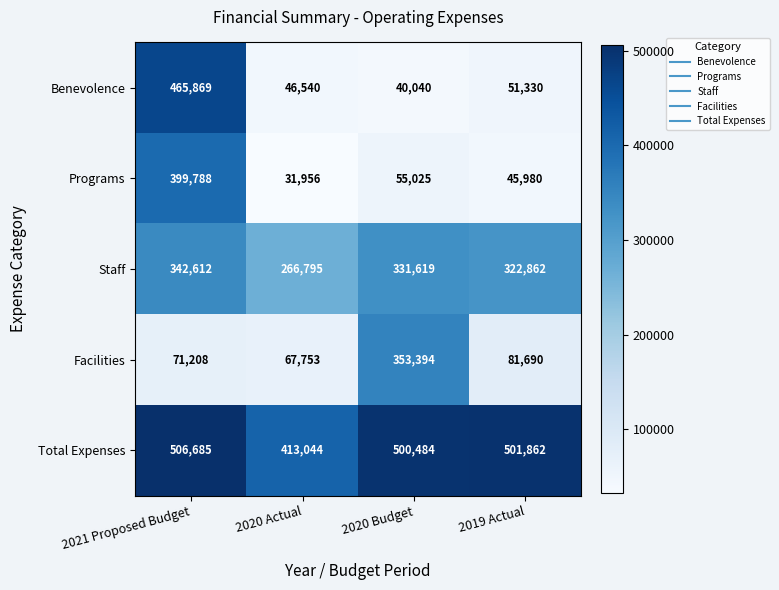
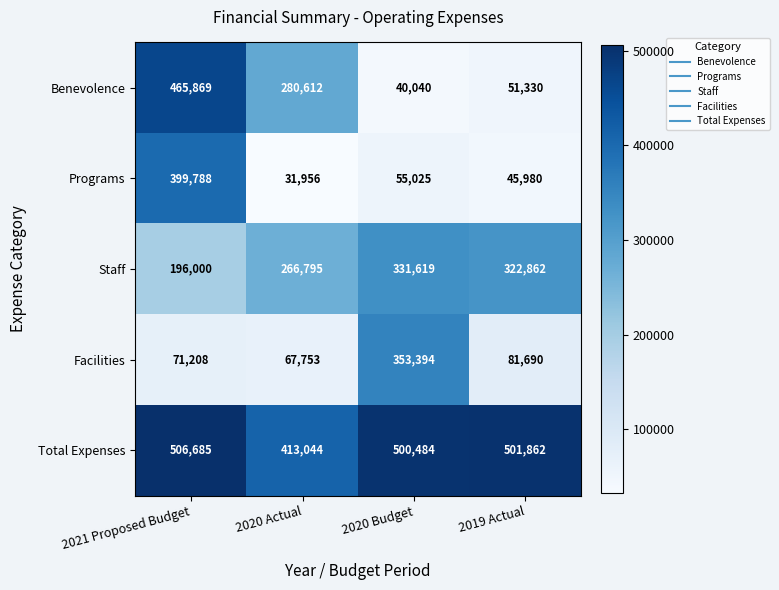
  {
    "Benevolence": {
      "2021 Proposed Budget": "465,869",
-     "2020 Actual": "46,540",
+     "2020 Actual": "280,612",
      "2020 Budget": "40,040",
      "2019 Actual": "51,330"
    },
    "Programs": {
      "2021 Proposed Budget": "399,788",
      "2020 Actual": "31,956",
      "2020 Budget": "55,025",
      "2019 Actual": "45,980"
    },
    "Staff": {
-     "2021 Proposed Budget": "342,612",
+     "2021 Proposed Budget": "196,000",
      "2020 Actual": "266,795",
      "2020 Budget": "331,619",
      "2019 Actual": "322,862"
    },
    "Facilities": {
      "2021 Proposed Budget": "71,208",
      "2020 Actual": "67,753",
      "2020 Budget": "353,394",
      "2019 Actual": "81,690"
    },
    "Total Expenses": {
      "2021 Proposed Budget": "506,685",
      "2020 Actual": "413,044",
      "2020 Budget": "500,484",
      "2019 Actual": "501,862"
    }
  }
